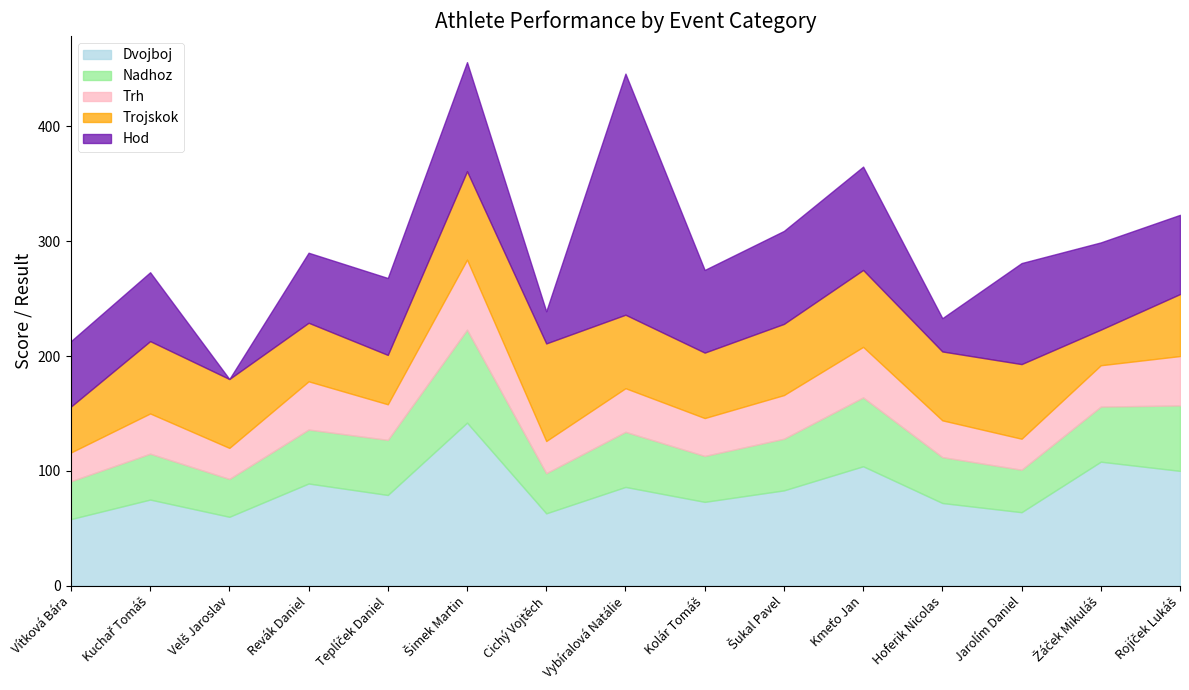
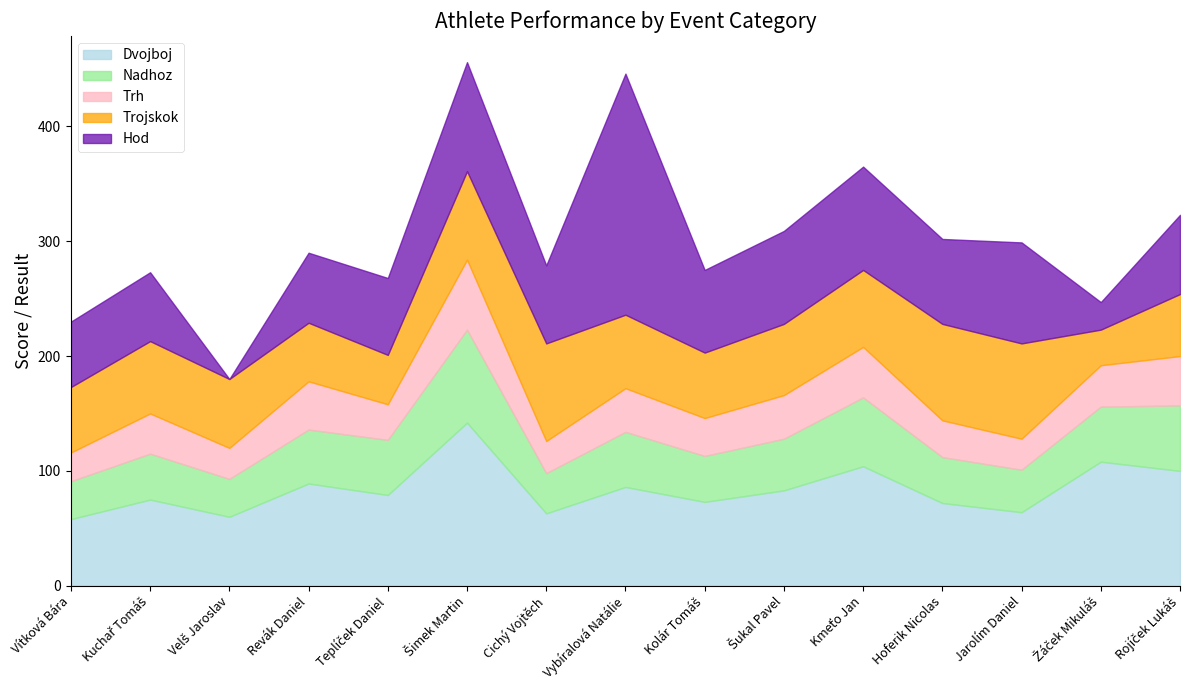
  {
    "Dvojboj": {
      "Vítková Bára": 58,
      "Kuchař Tomáš": 75,
      "Velš Jaroslav": 60,
      "Revák Daniel": 89,
      "Teplíček Daniel": 79,
      "Šimek Martin": 142,
      "Cichý Vojtěch": 63,
      "Vybíralová Natálie": 86,
      "Kolár Tomáš": 73,
      "Šukal Pavel": 83,
      "Kmeťo Jan": 104,
      "Hoferik Nicolas": 72,
      "Jarolím Daniel": 64,
      "Žáček Mikuláš": 108,
      "Rojíček Lukáš": 100
    },
    "Nadhoz": {
      "Vítková Bára": 33,
      "Kuchař Tomáš": 40,
      "Velš Jaroslav": 33,
      "Revák Daniel": 47,
      "Teplíček Daniel": 48,
      "Šimek Martin": 81,
      "Cichý Vojtěch": 35,
      "Vybíralová Natálie": 48,
      "Kolár Tomáš": 40,
      "Šukal Pavel": 45,
      "Kmeťo Jan": 60,
      "Hoferik Nicolas": 40,
      "Jarolím Daniel": 37,
      "Žáček Mikuláš": 48,
      "Rojíček Lukáš": 57
    },
    "Trh": {
      "Vítková Bára": 25,
      "Kuchař Tomáš": 35,
      "Velš Jaroslav": 27,
      "Revák Daniel": 42,
      "Teplíček Daniel": 31,
      "Šimek Martin": 61,
      "Cichý Vojtěch": 28,
      "Vybíralová Natálie": 38,
      "Kolár Tomáš": 33,
      "Šukal Pavel": 38,
      "Kmeťo Jan": 44,
      "Hoferik Nicolas": 32,
      "Jarolím Daniel": 27,
      "Žáček Mikuláš": 36,
      "Rojíček Lukáš": 43
    },
    "Trojskok": {
-     "Vítková Bára": 40,
+     "Vítková Bára": 57,
      "Kuchař Tomáš": 63,
      "Revák Daniel": 51,
      "Teplíček Daniel": 43,
      "Šimek Martin": 77,
      "Cichý Vojtěch": 85,
      "Vybíralová Natálie": 64,
      "Kolár Tomáš": 57,
      "Šukal Pavel": 62,
      "Kmeťo Jan": 67,
-     "Hoferik Nicolas": 60,
-     "Jarolím Daniel": 65,
+     "Hoferik Nicolas": 84,
+     "Jarolím Daniel": 83,
      "Žáček Mikuláš": 31,
      "Rojíček Lukáš": 54
    },
    "Hod": {
      "Vítková Bára": 57,
      "Kuchař Tomáš": 60,
      "Revák Daniel": 61,
      "Teplíček Daniel": 67,
      "Šimek Martin": 95,
-     "Cichý Vojtěch": 28,
+     "Cichý Vojtěch": 68,
      "Vybíralová Natálie": 210,
      "Kolár Tomáš": 72,
      "Šukal Pavel": 81,
      "Kmeťo Jan": 90,
-     "Hoferik Nicolas": 29,
+     "Hoferik Nicolas": 74,
      "Jarolím Daniel": 88,
-     "Žáček Mikuláš": 76,
+     "Žáček Mikuláš": 24,
      "Rojíček Lukáš": 69
    }
  }
